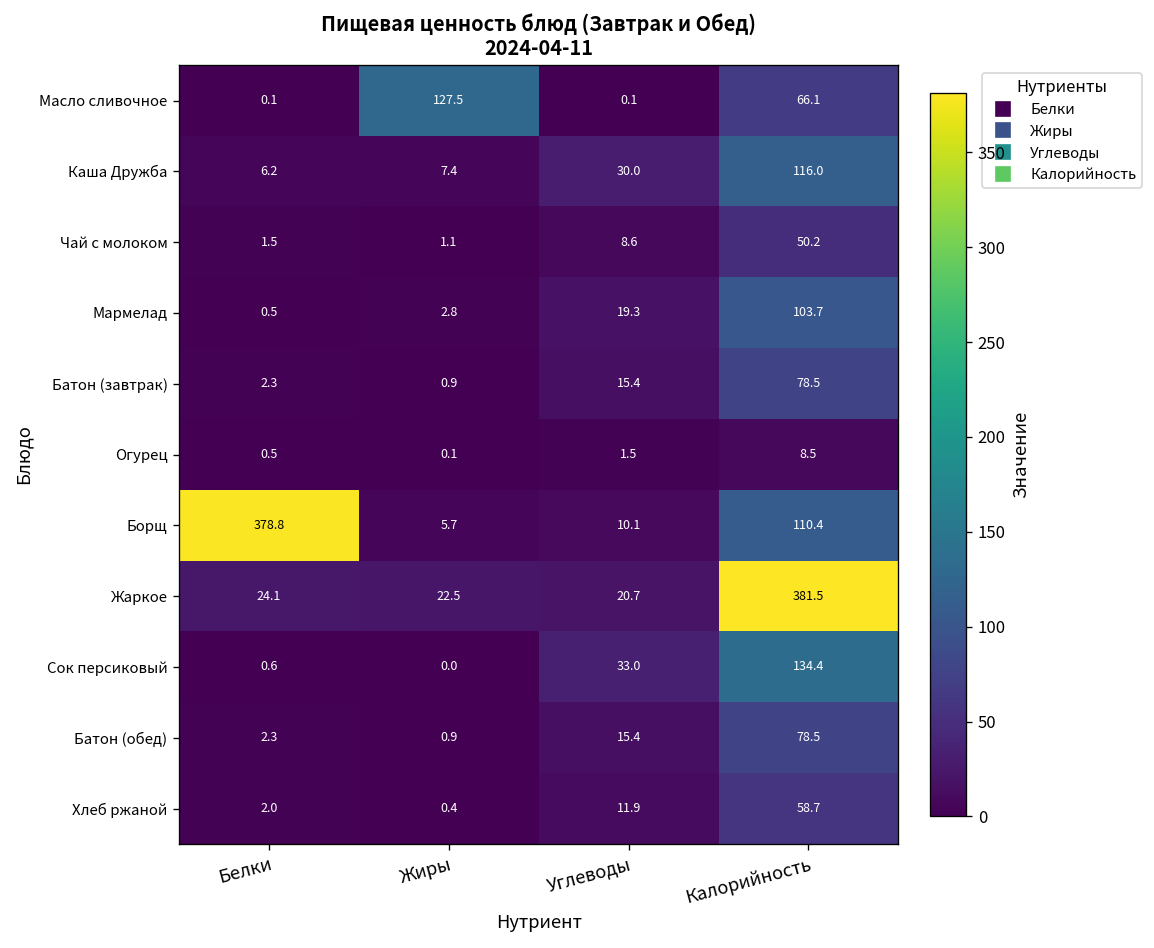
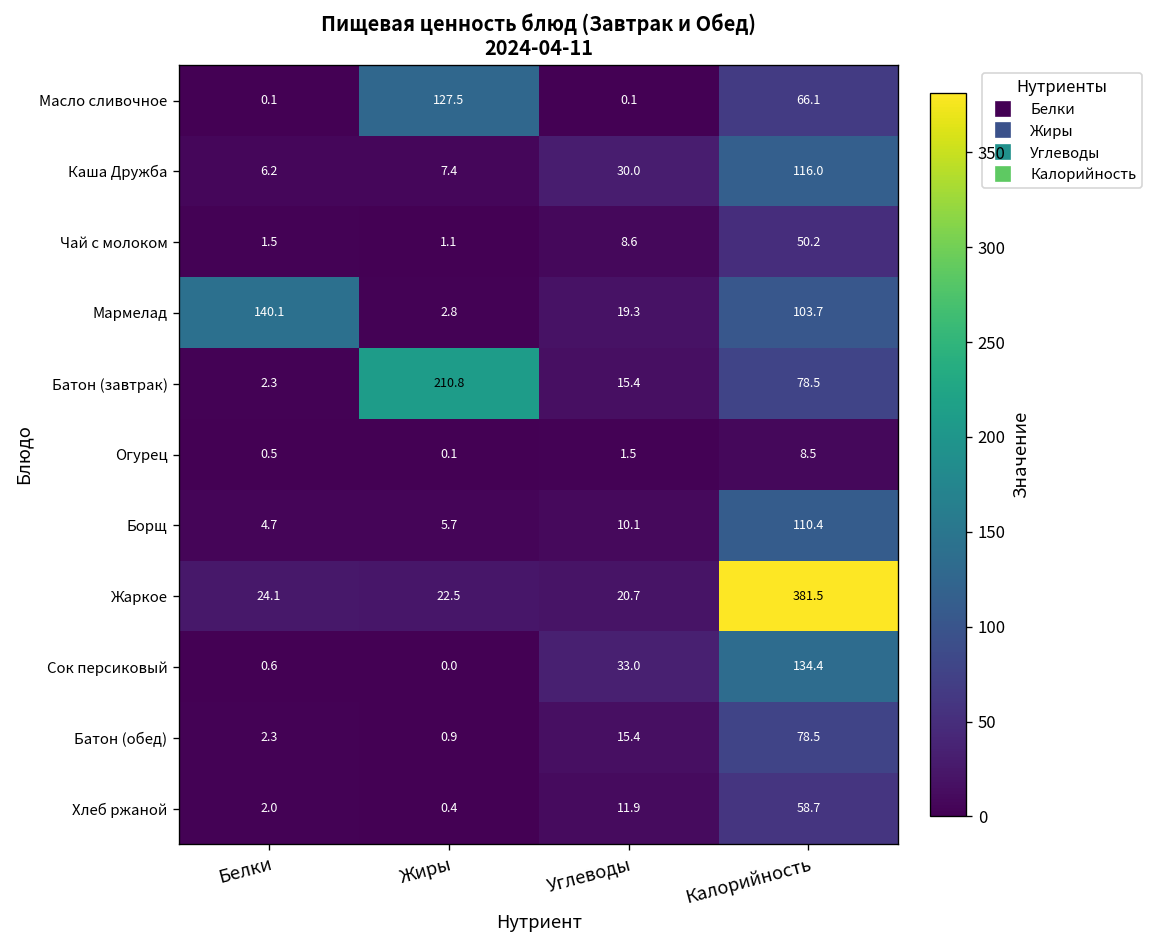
  {
    "Масло сливочное": {
      "Белки": 0.1,
      "Жиры": 127.5,
      "Углеводы": 0.1,
      "Калорийность": 66.1
    },
    "Каша Дружба": {
      "Белки": 6.2,
      "Жиры": 7.4,
      "Углеводы": 30.0,
      "Калорийность": 116.0
    },
    "Чай с молоком": {
      "Белки": 1.5,
      "Жиры": 1.1,
      "Углеводы": 8.6,
      "Калорийность": 50.2
    },
    "Мармелад": {
-     "Белки": 0.5,
+     "Белки": 140.1,
      "Жиры": 2.8,
      "Углеводы": 19.3,
      "Калорийность": 103.7
    },
    "Батон (завтрак)": {
      "Белки": 2.3,
-     "Жиры": 0.9,
+     "Жиры": 210.8,
      "Углеводы": 15.4,
      "Калорийность": 78.5
    },
    "Огурец": {
      "Белки": 0.5,
      "Жиры": 0.1,
      "Углеводы": 1.5,
      "Калорийность": 8.5
    },
    "Борщ": {
-     "Белки": 378.8,
+     "Белки": 4.7,
      "Жиры": 5.7,
      "Углеводы": 10.1,
      "Калорийность": 110.4
    },
    "Жаркое": {
      "Белки": 24.1,
      "Жиры": 22.5,
      "Углеводы": 20.7,
      "Калорийность": 381.5
    },
    "Сок персиковый": {
      "Белки": 0.6,
      "Жиры": 0.0,
      "Углеводы": 33.0,
      "Калорийность": 134.4
    },
    "Батон (обед)": {
      "Белки": 2.3,
      "Жиры": 0.9,
      "Углеводы": 15.4,
      "Калорийность": 78.5
    },
    "Хлеб ржаной": {
      "Белки": 2.0,
      "Жиры": 0.4,
      "Углеводы": 11.9,
      "Калорийность": 58.7
    }
  }
